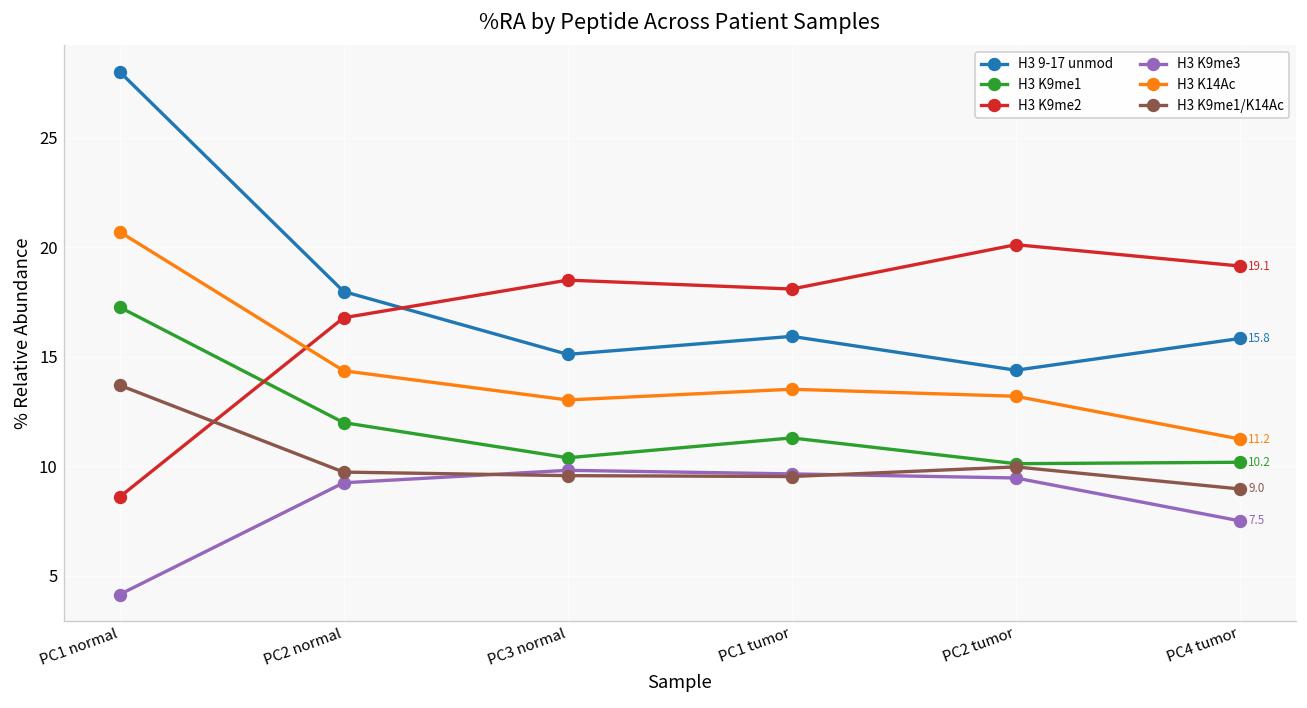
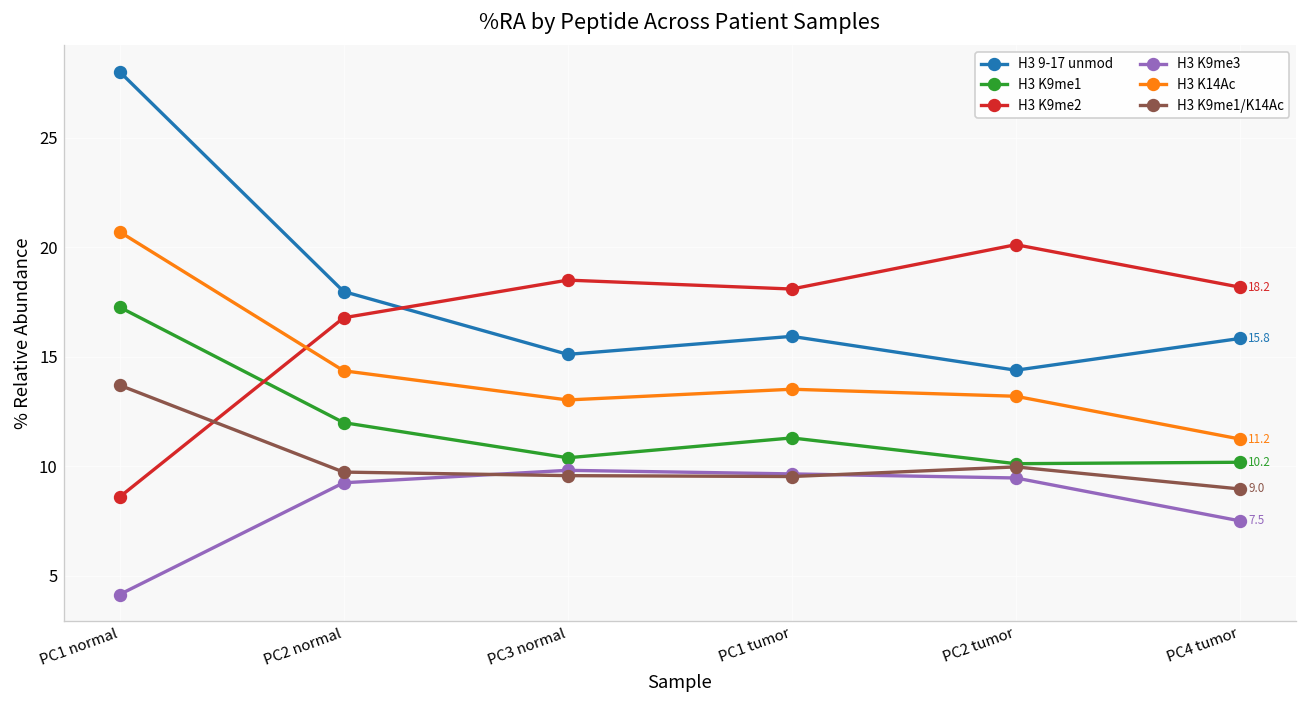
  {
    "H3 9-17 unmod": {
      "PC4 tumor": 15.8
    },
    "H3 K9me1": {
      "PC4 tumor": 10.2
    },
    "H3 K9me2": {
-     "PC4 tumor": 19.1
+     "PC4 tumor": 18.2
    },
    "H3 K9me3": {
      "PC4 tumor": 7.5
    },
    "H3 K14Ac": {
      "PC4 tumor": 11.2
    },
    "H3 K9me1/K14Ac": {
      "PC4 tumor": 9.0
    }
  }
